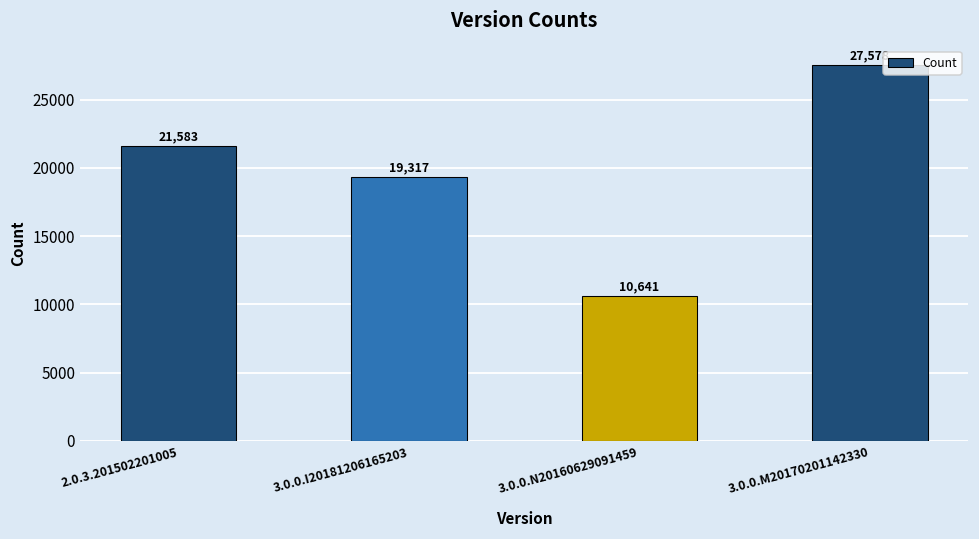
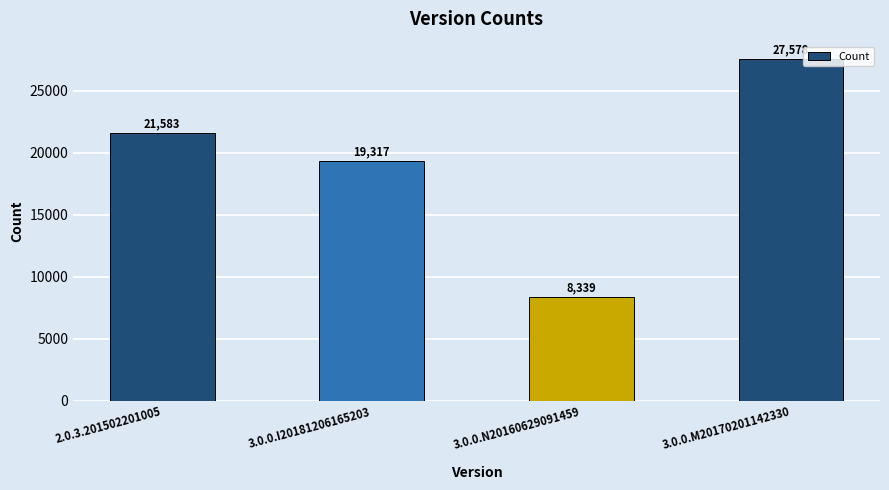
  {
    "2.0.3.201502201005": "21,583",
    "3.0.0.I20181206165203": "19,317",
-   "3.0.0.N20160629091459": "10,641"
+   "3.0.0.N20160629091459": "8,339"
  }
